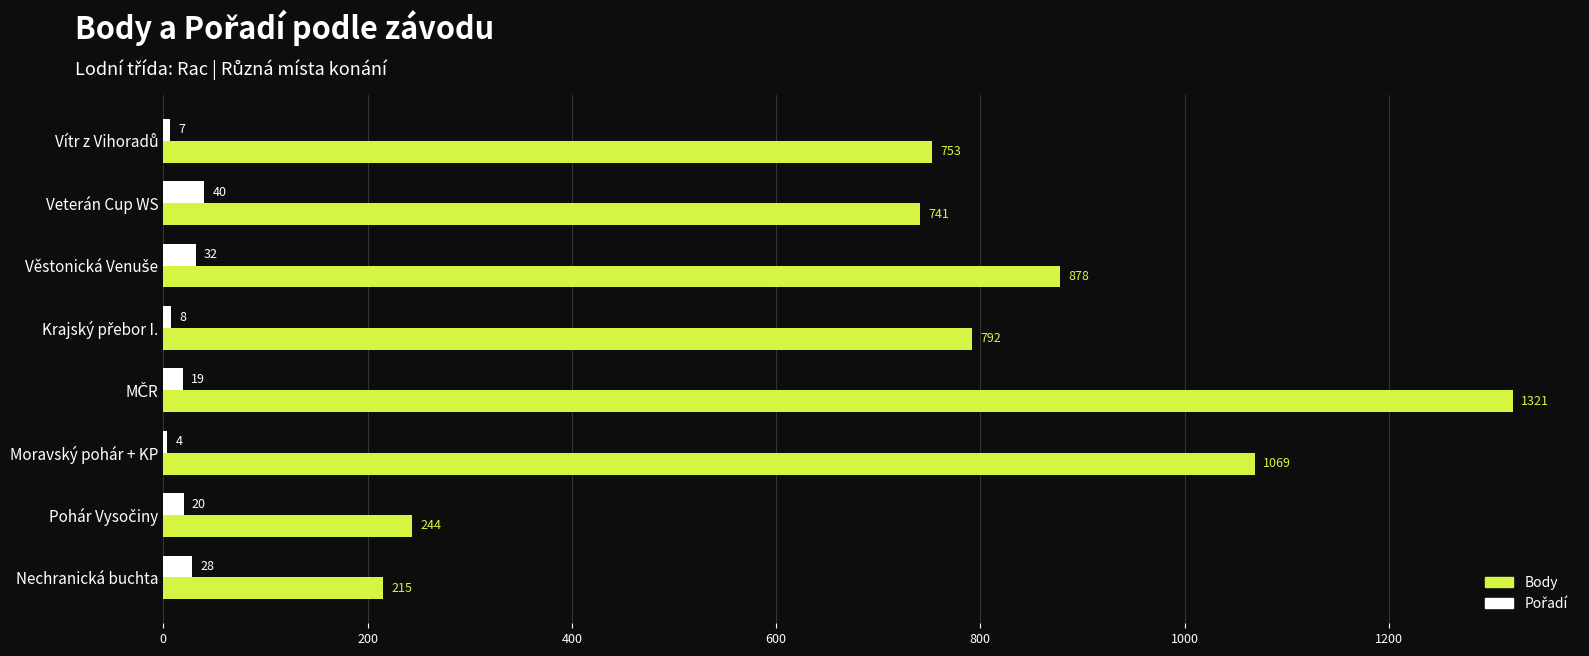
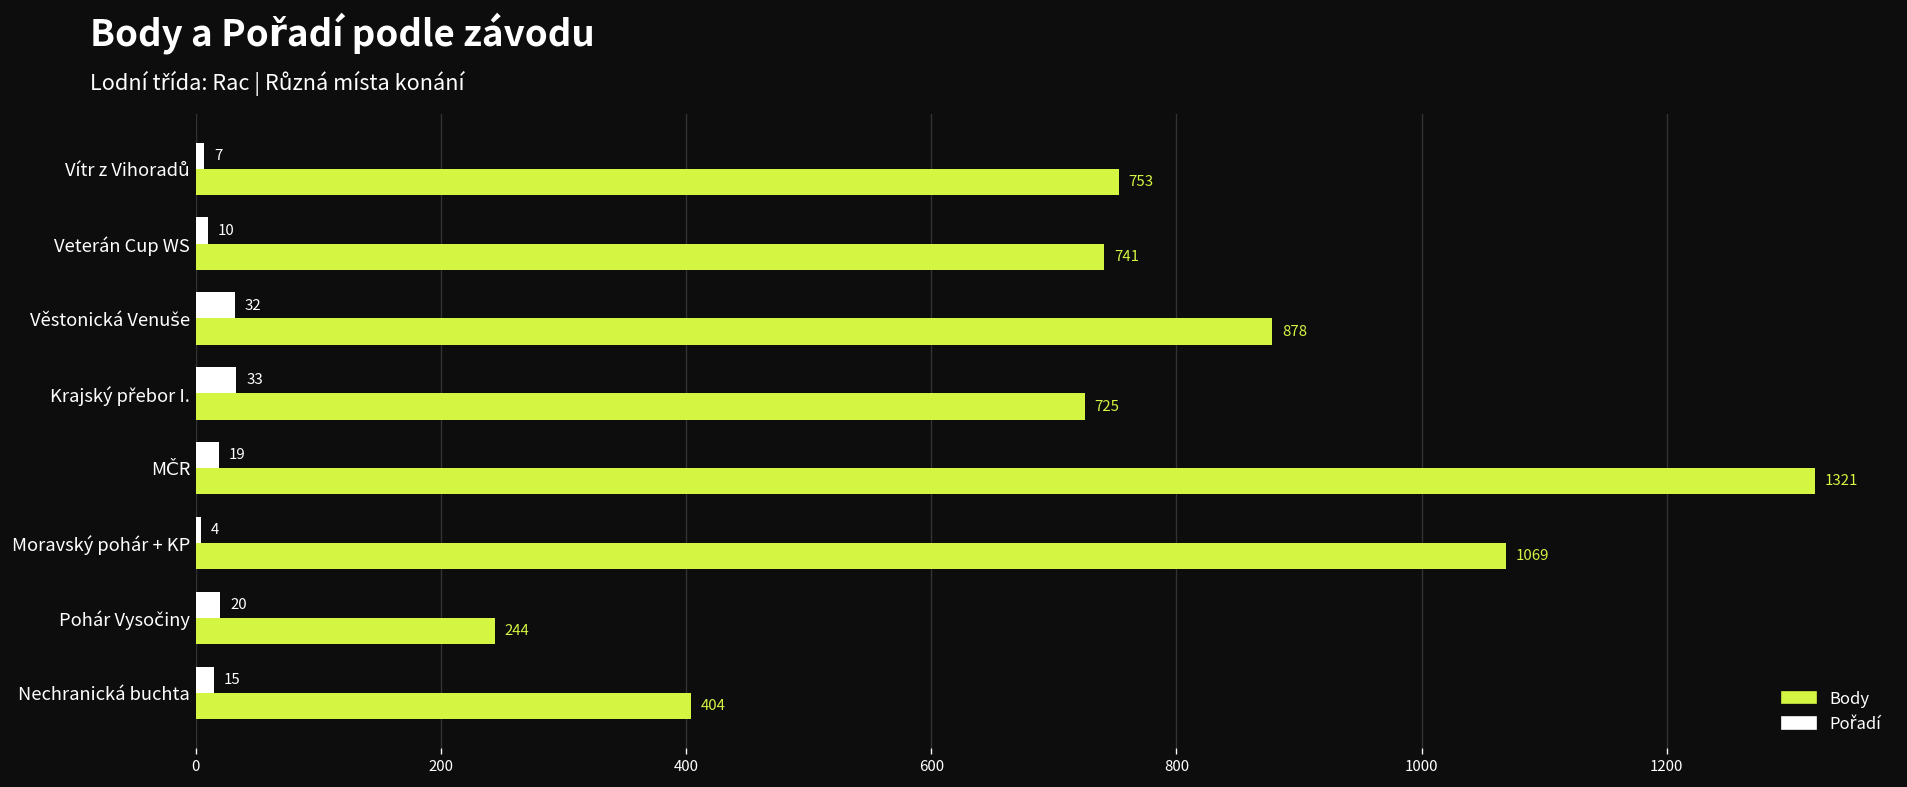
  {
    "Body": {
      "Vítr z Vihoradů": 753,
      "Veterán Cup WS": 741,
      "Věstonická Venuše": 878,
-     "Krajský přebor I.": 792,
+     "Krajský přebor I.": 725,
      "MČR": 1321,
      "Moravský pohár + KP": 1069,
      "Pohár Vysočiny": 244,
-     "Nechranická buchta": 215
+     "Nechranická buchta": 404
    },
    "Pořadí": {
      "Vítr z Vihoradů": 7,
-     "Veterán Cup WS": 40,
+     "Veterán Cup WS": 10,
      "Věstonická Venuše": 32,
-     "Krajský přebor I.": 8,
+     "Krajský přebor I.": 33,
      "MČR": 19,
      "Moravský pohár + KP": 4,
      "Pohár Vysočiny": 20,
-     "Nechranická buchta": 28
+     "Nechranická buchta": 15
    }
  }
